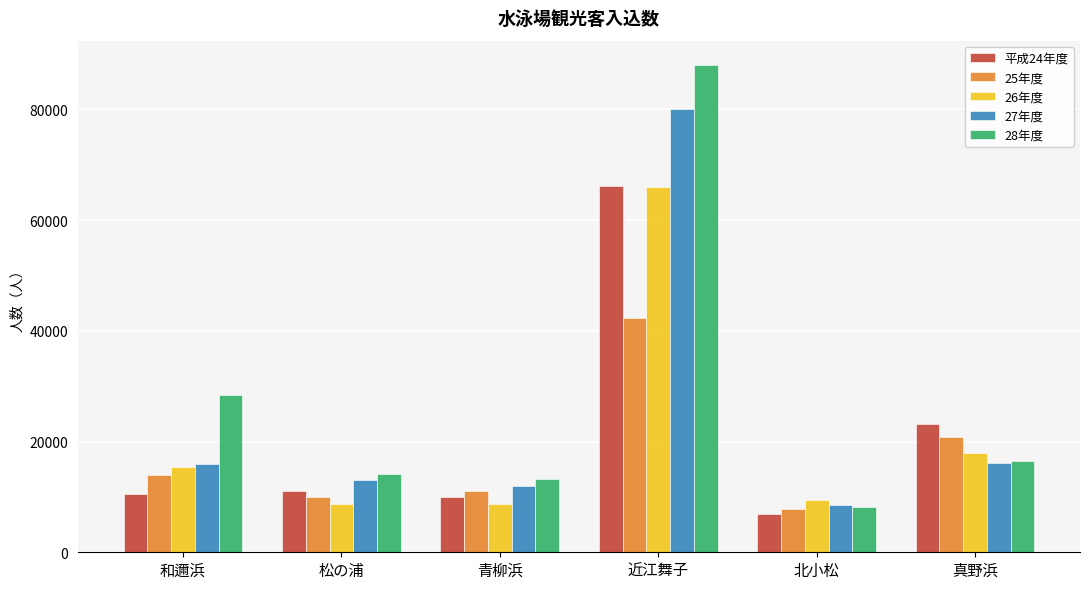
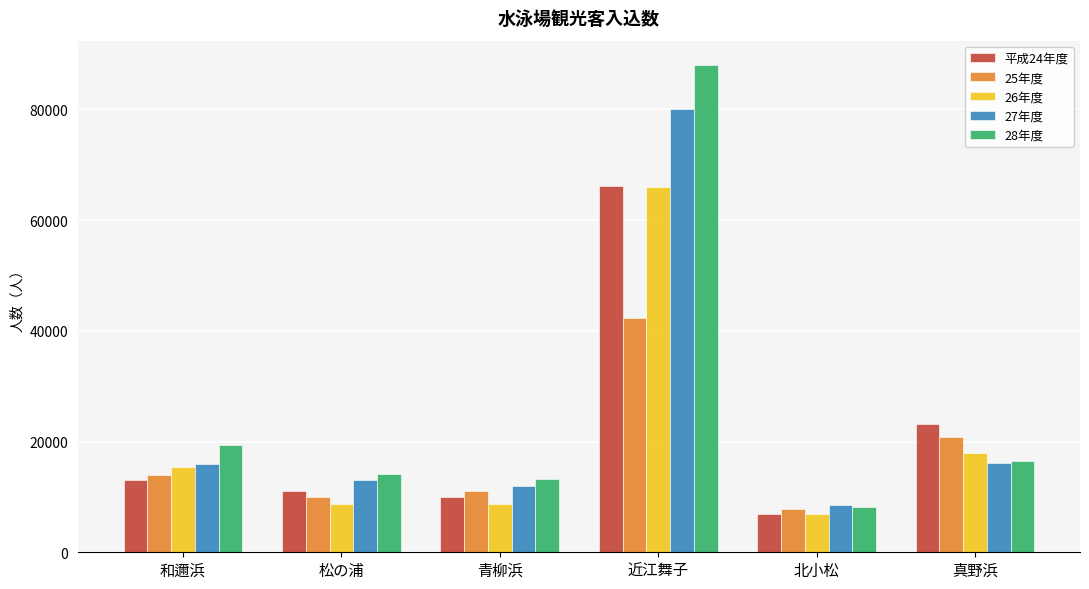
  {
    "平成24年度": {
-     "和邇浜": 11000,
+     "和邇浜": 13000,
      "松の浦": 11000,
      "青柳浜": 10000,
      "近江舞子": 66000,
      "北小松": 7000,
      "真野浜": 23000
    },
    "25年度": {
      "和邇浜": 14000,
      "松の浦": 10000,
      "青柳浜": 11000,
      "近江舞子": 42000,
      "北小松": 8000,
      "真野浜": 21000
    },
    "26年度": {
      "和邇浜": 15000,
      "松の浦": 9000,
      "青柳浜": 9000,
      "近江舞子": 66000,
-     "北小松": 9000,
+     "北小松": 7000,
      "真野浜": 18000
    },
    "27年度": {
      "和邇浜": 16000,
      "松の浦": 13000,
      "青柳浜": 12000,
      "近江舞子": 80000,
      "北小松": 9000,
      "真野浜": 16000
    },
    "28年度": {
-     "和邇浜": 28000,
+     "和邇浜": 19000,
      "松の浦": 14000,
      "青柳浜": 13000,
      "近江舞子": 88000,
      "北小松": 8000,
      "真野浜": 16000
    }
  }
